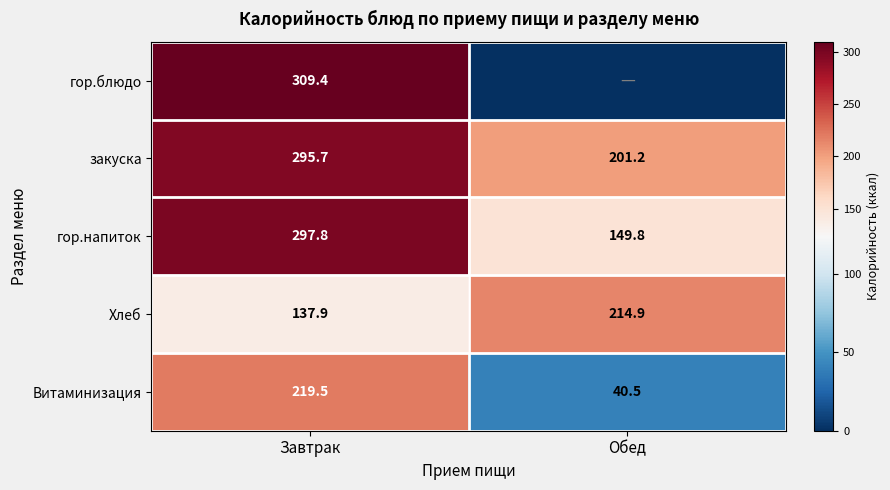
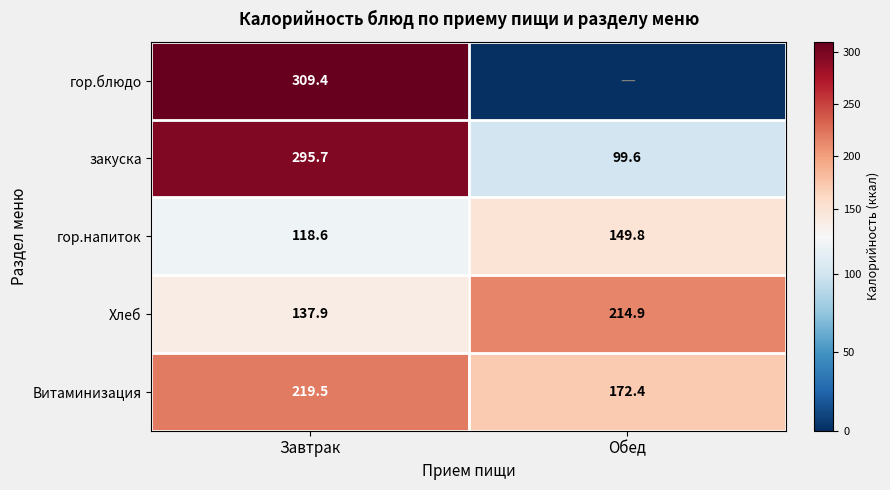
  {
    "гор.блюдо": {
      "Завтрак": 309.4
    },
    "закуска": {
      "Завтрак": 295.7,
-     "Обед": 201.2
+     "Обед": 99.6
    },
    "гор.напиток": {
-     "Завтрак": 297.8,
+     "Завтрак": 118.6,
      "Обед": 149.8
    },
    "Хлеб": {
      "Завтрак": 137.9,
      "Обед": 214.9
    },
    "Витаминизация": {
      "Завтрак": 219.5,
-     "Обед": 40.5
+     "Обед": 172.4
    }
  }
